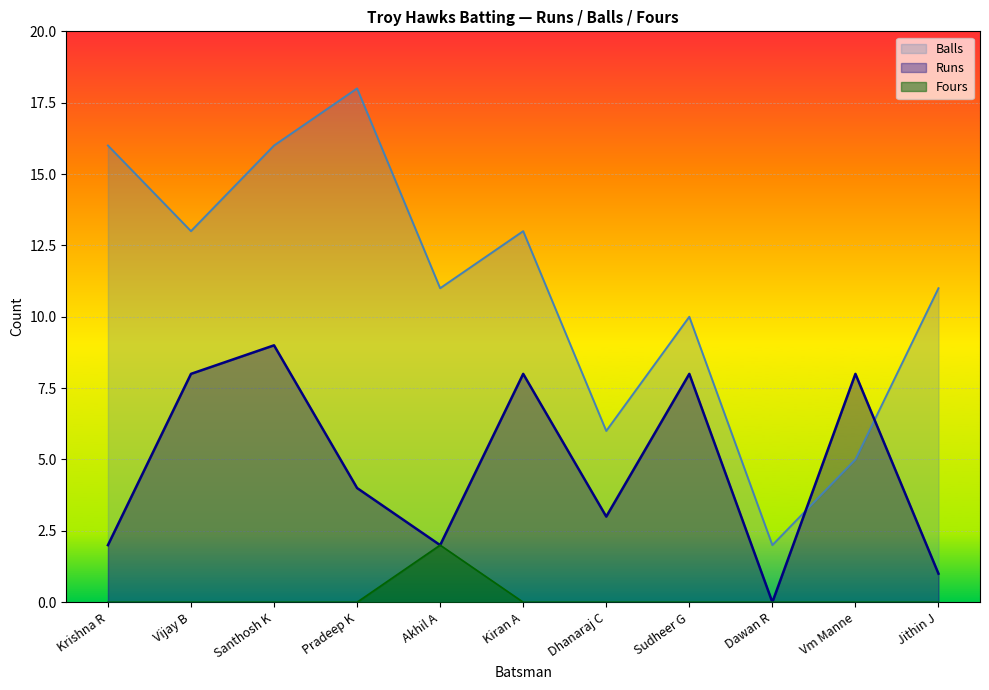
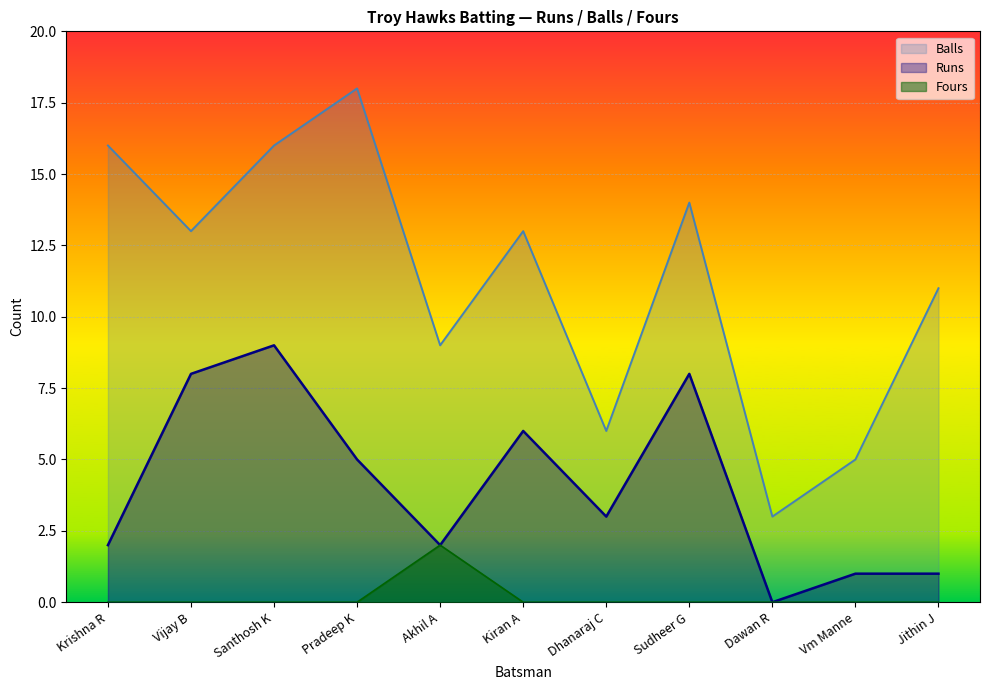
  {
    "Balls": {
      "Krishna R": 16,
      "Vijay B": 13,
      "Santhosh K": 16,
      "Pradeep K": 18,
-     "Akhil A": 11,
+     "Akhil A": 9,
      "Kiran A": 13,
      "Dhanaraj C": 6,
-     "Sudheer G": 10,
-     "Dawan R": 2,
+     "Sudheer G": 14,
+     "Dawan R": 3,
      "Vm Manne": 5,
      "Jithin J": 11
    },
    "Runs": {
      "Krishna R": 2,
      "Vijay B": 8,
      "Santhosh K": 9,
-     "Pradeep K": 4,
-     "Kiran A": 8,
+     "Pradeep K": 5,
+     "Kiran A": 6,
      "Dhanaraj C": 3,
      "Sudheer G": 8,
-     "Vm Manne": 8,
+     "Vm Manne": 1,
      "Jithin J": 1
    },
    "Fours": {
      "Krishna R": 0,
      "Vijay B": 0,
      "Santhosh K": 0,
      "Pradeep K": 0,
      "Kiran A": 0,
      "Dhanaraj C": 0,
      "Sudheer G": 0,
      "Vm Manne": 0,
      "Jithin J": 0
    }
  }
